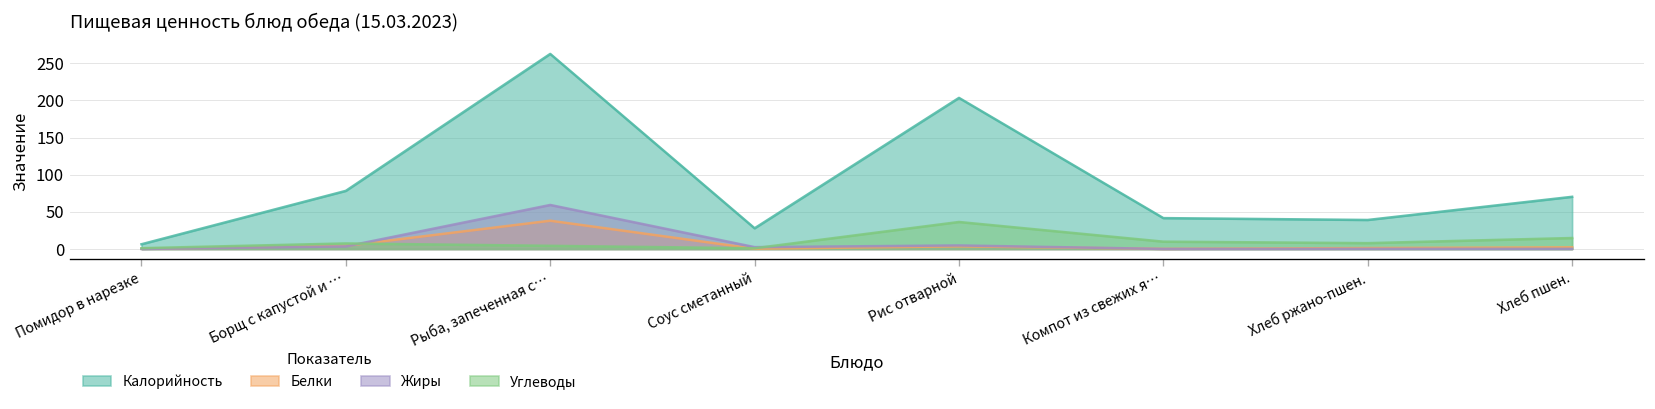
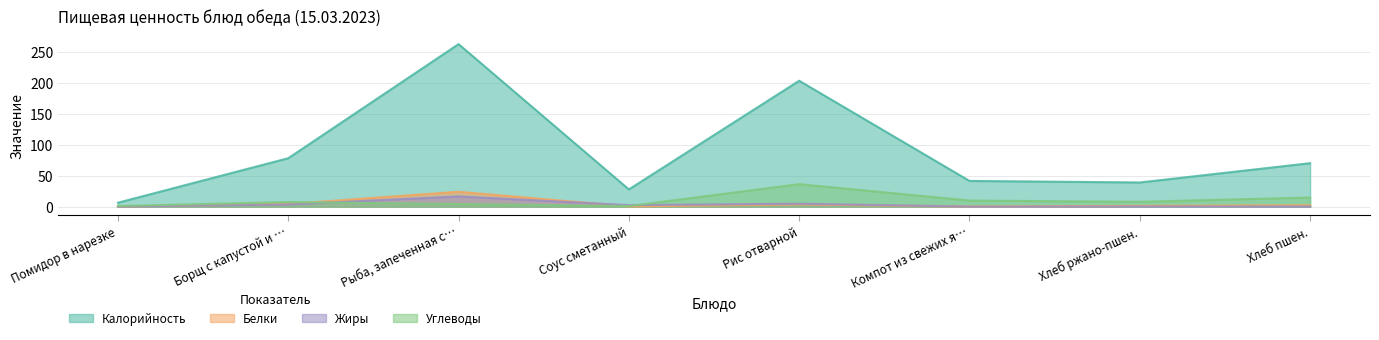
  {
    "Белки": {
-     "Рыба, запеченная с…": 40
+     "Рыба, запеченная с…": 20
    },
    "Жиры": {
-     "Рыба, запеченная с…": 60
+     "Рыба, запеченная с…": 20
    }
  }
